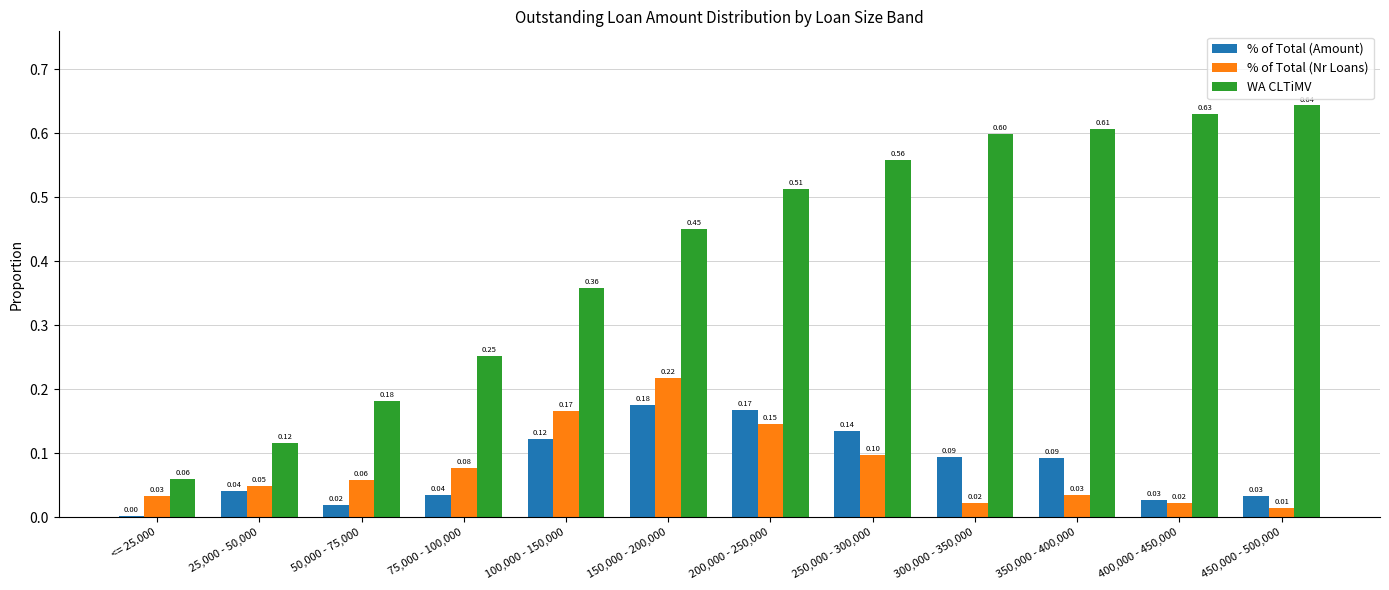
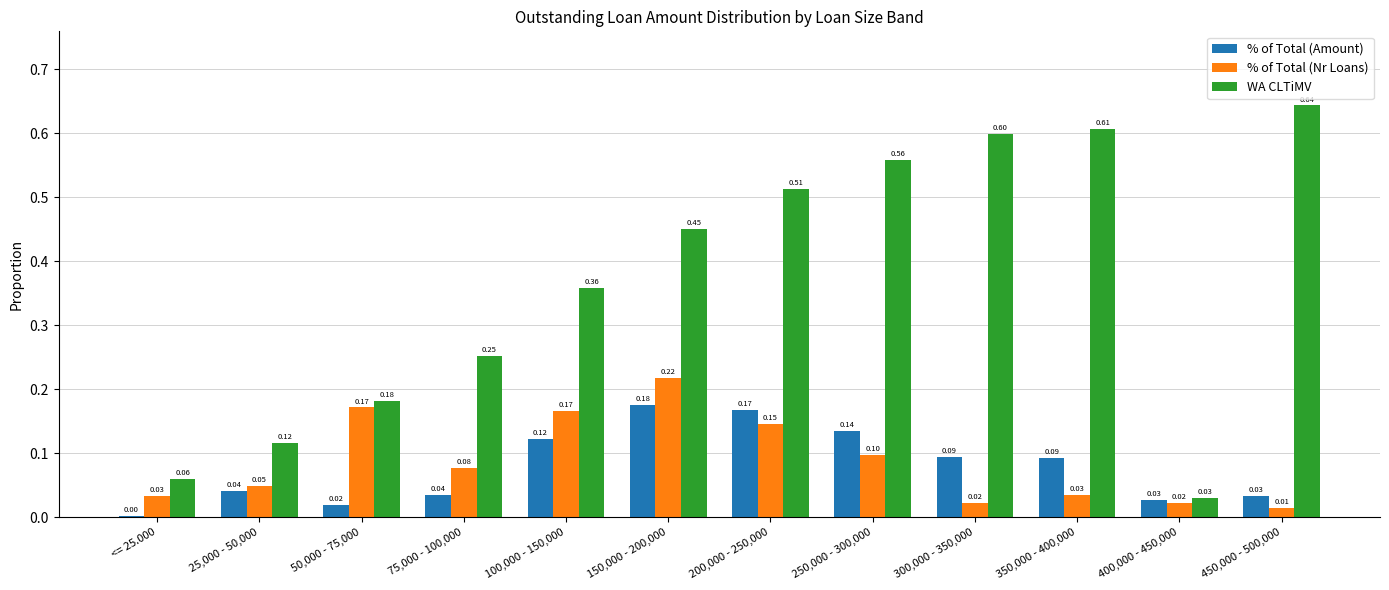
  {
    "% of Total (Amount)": {
      "<= 25.000": 0.00,
      "25,000 - 50,000": 0.04,
      "50,000 - 75,000": 0.02,
      "75,000 - 100,000": 0.04,
      "100,000 - 150,000": 0.12,
      "150,000 - 200,000": 0.18,
      "200,000 - 250,000": 0.17,
      "250,000 - 300,000": 0.14,
      "300,000 - 350,000": 0.09,
      "350,000 - 400,000": 0.09,
      "400,000 - 450,000": 0.03,
      "450,000 - 500,000": 0.03
    },
    "% of Total (Nr Loans)": {
      "<= 25.000": 0.03,
      "25,000 - 50,000": 0.05,
-     "50,000 - 75,000": 0.06,
+     "50,000 - 75,000": 0.17,
      "75,000 - 100,000": 0.08,
      "100,000 - 150,000": 0.17,
      "150,000 - 200,000": 0.22,
      "200,000 - 250,000": 0.15,
      "250,000 - 300,000": 0.10,
      "300,000 - 350,000": 0.02,
      "350,000 - 400,000": 0.03,
      "400,000 - 450,000": 0.02,
      "450,000 - 500,000": 0.01
    },
    "WA CLTiMV": {
      "<= 25.000": 0.06,
      "25,000 - 50,000": 0.12,
      "50,000 - 75,000": 0.18,
      "75,000 - 100,000": 0.25,
      "100,000 - 150,000": 0.36,
      "150,000 - 200,000": 0.45,
      "200,000 - 250,000": 0.51,
      "250,000 - 300,000": 0.56,
      "300,000 - 350,000": 0.60,
      "350,000 - 400,000": 0.61,
-     "400,000 - 450,000": 0.63
+     "400,000 - 450,000": 0.03
    }
  }
